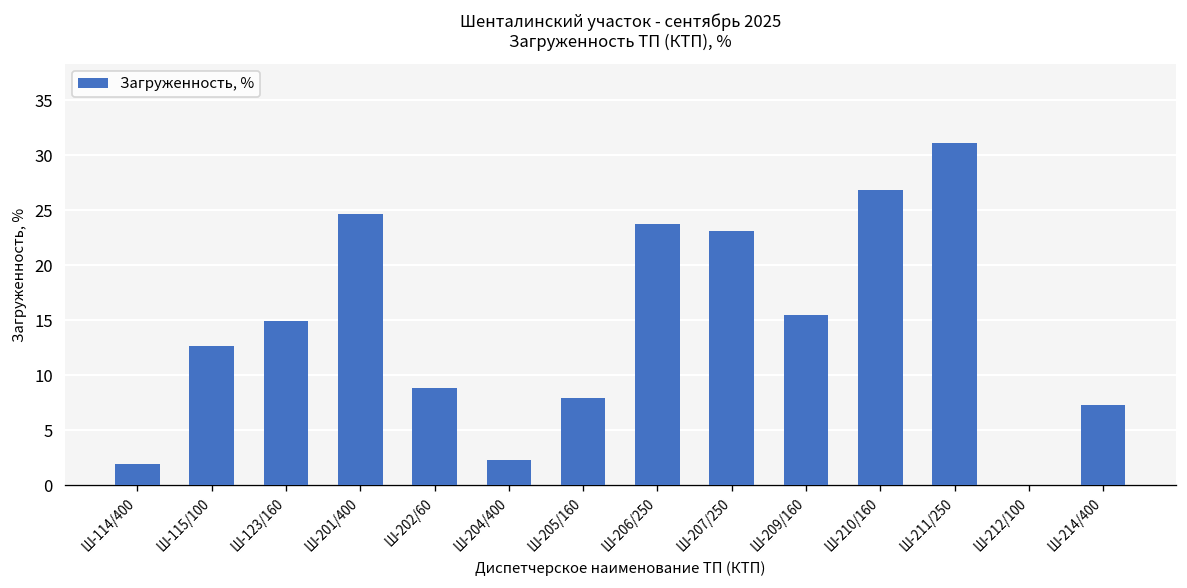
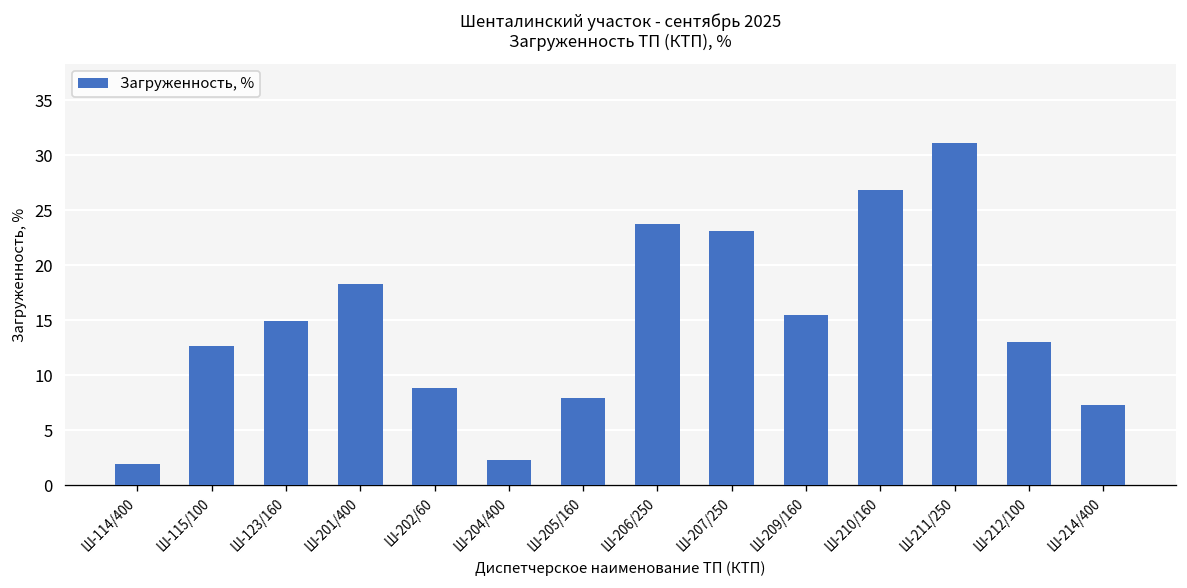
  {
    "Ш-114/400": 2,
    "Ш-115/100": 13,
    "Ш-123/160": 15,
-   "Ш-201/400": 25,
+   "Ш-201/400": 18,
    "Ш-202/60": 9,
    "Ш-204/400": 2,
    "Ш-205/160": 8,
    "Ш-206/250": 24,
    "Ш-207/250": 23,
    "Ш-209/160": 16,
    "Ш-210/160": 27,
    "Ш-211/250": 31,
-   "Ш-212/100": 0,
+   "Ш-212/100": 13,
    "Ш-214/400": 7
  }
